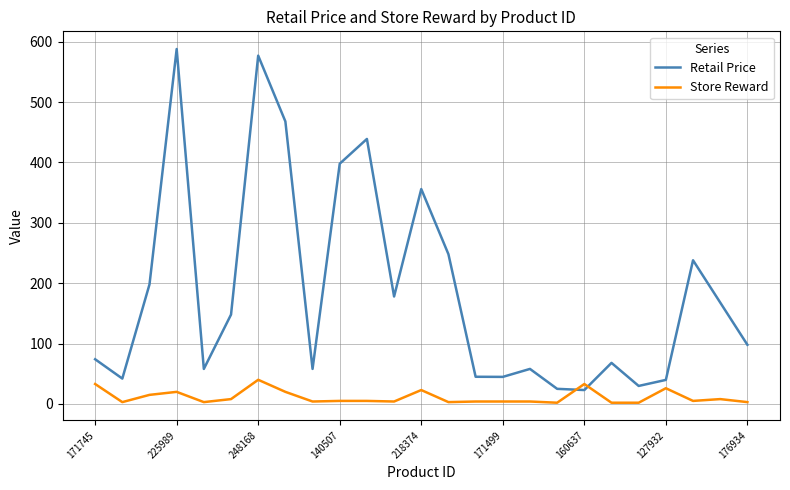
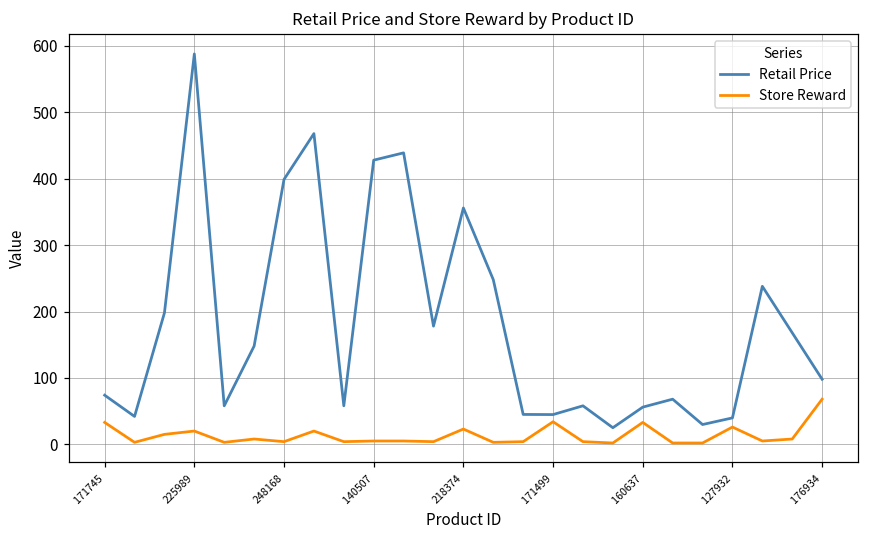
  {
    "Retail Price": {
      "171745": 70,
      "225989": 590,
-     "248168": 580,
-     "140507": 400,
+     "248168": 400,
+     "140507": 430,
      "218374": 360,
      "171499": 40,
-     "160637": 20,
+     "160637": 60,
      "127932": 40,
      "176934": 100
    },
    "Store Reward": {
      "171745": 30,
      "225989": 20,
-     "248168": 40,
+     "248168": 0,
      "140507": 10,
      "218374": 20,
-     "171499": 0,
+     "171499": 30,
      "160637": 30,
      "127932": 30,
-     "176934": 0
+     "176934": 70
    }
  }
